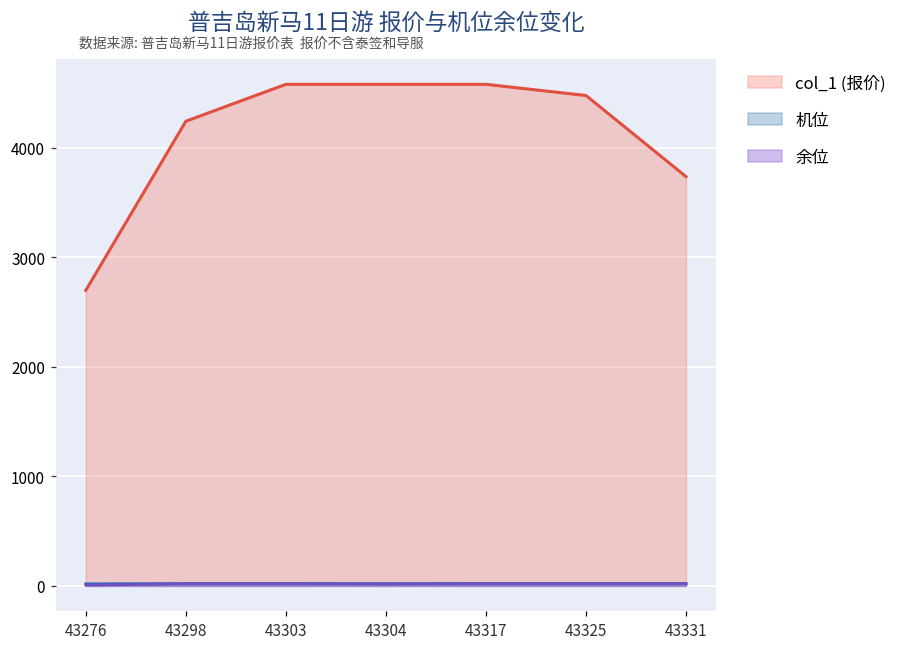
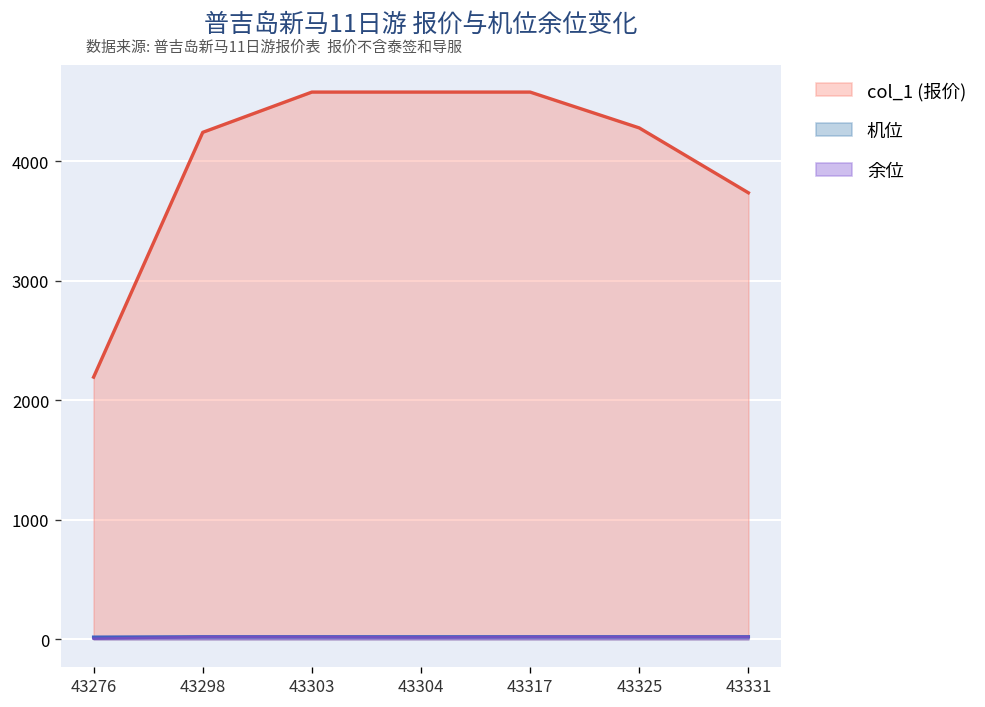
  {
    "col_1 (报价)": {
-     "43276": 2700,
+     "43276": 2200,
      "43298": 4200,
      "43303": 4600,
      "43304": 4600,
      "43317": 4600,
-     "43325": 4500,
+     "43325": 4300,
      "43331": 3700
    }
  }
